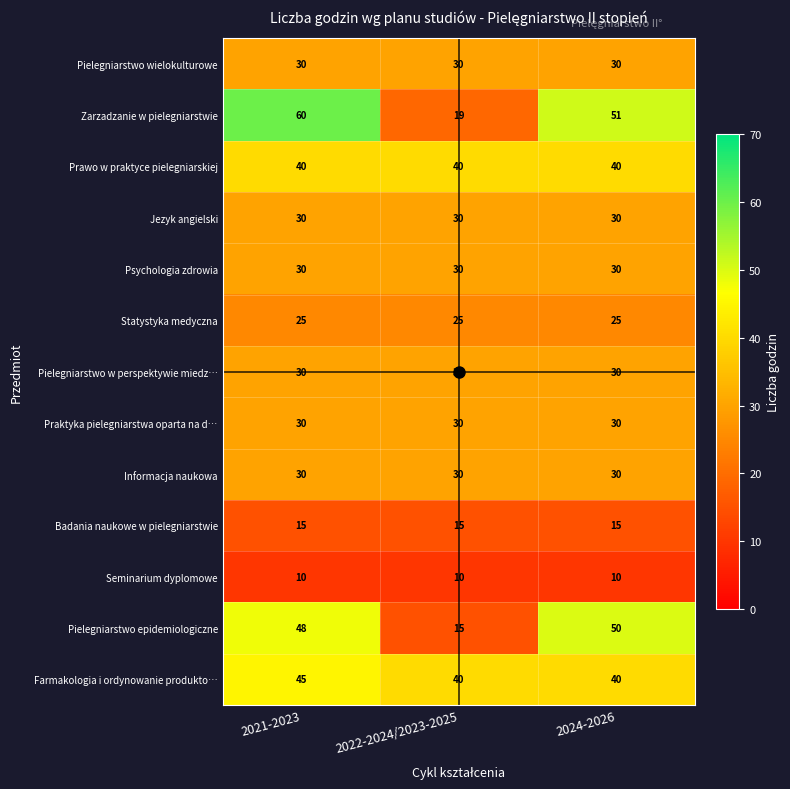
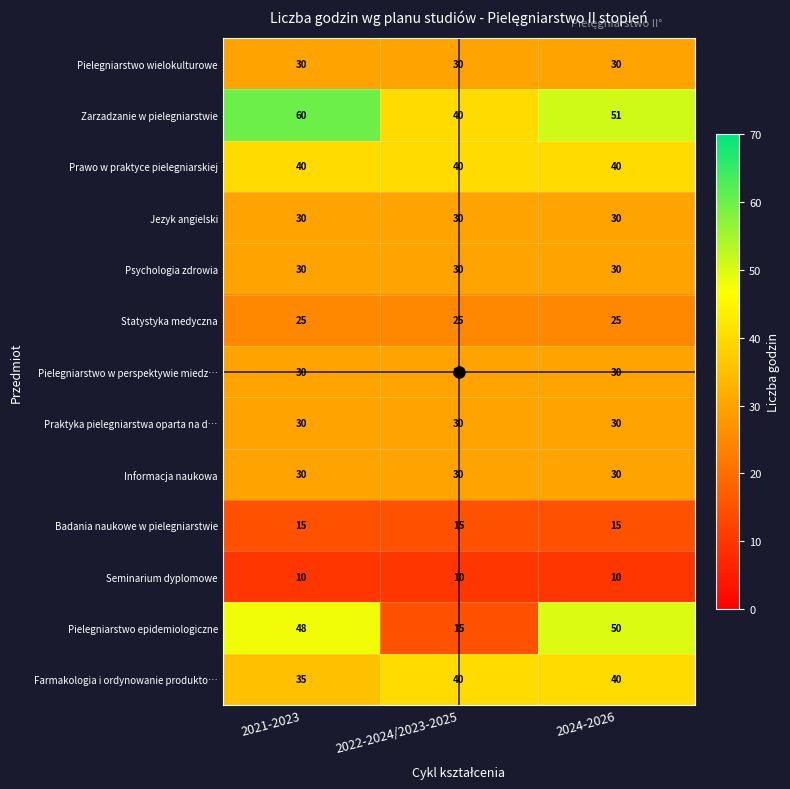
  {
    "Pielegniarstwo wielokulturowe": {
      "2021-2023": 30,
      "2022-2024/2023-2025": 30,
      "2024-2026": 30
    },
    "Zarzadzanie w pielegniarstwie": {
      "2021-2023": 60,
-     "2022-2024/2023-2025": 19,
+     "2022-2024/2023-2025": 40,
      "2024-2026": 51
    },
    "Prawo w praktyce pielegniarskiej": {
      "2021-2023": 40,
      "2022-2024/2023-2025": 40,
      "2024-2026": 40
    },
    "Jezyk angielski": {
      "2021-2023": 30,
      "2022-2024/2023-2025": 30,
      "2024-2026": 30
    },
    "Psychologia zdrowia": {
      "2021-2023": 30,
      "2022-2024/2023-2025": 30,
      "2024-2026": 30
    },
    "Statystyka medyczna": {
      "2021-2023": 25,
      "2022-2024/2023-2025": 25,
      "2024-2026": 25
    },
    "Pielegniarstwo w perspektywie miedz…": {
      "2021-2023": 30,
      "2024-2026": 30
    },
    "Praktyka pielegniarstwa oparta na d…": {
      "2021-2023": 30,
      "2022-2024/2023-2025": 30,
      "2024-2026": 30
    },
    "Informacja naukowa": {
      "2021-2023": 30,
      "2022-2024/2023-2025": 30,
      "2024-2026": 30
    },
    "Badania naukowe w pielegniarstwie": {
      "2021-2023": 15,
      "2022-2024/2023-2025": 15,
      "2024-2026": 15
    },
    "Seminarium dyplomowe": {
      "2021-2023": 10,
      "2022-2024/2023-2025": 10,
      "2024-2026": 10
    },
    "Pielegniarstwo epidemiologiczne": {
      "2021-2023": 48,
      "2022-2024/2023-2025": 15,
      "2024-2026": 50
    },
    "Farmakologia i ordynowanie produkto…": {
-     "2021-2023": 45,
+     "2021-2023": 35,
      "2022-2024/2023-2025": 40,
      "2024-2026": 40
    }
  }
